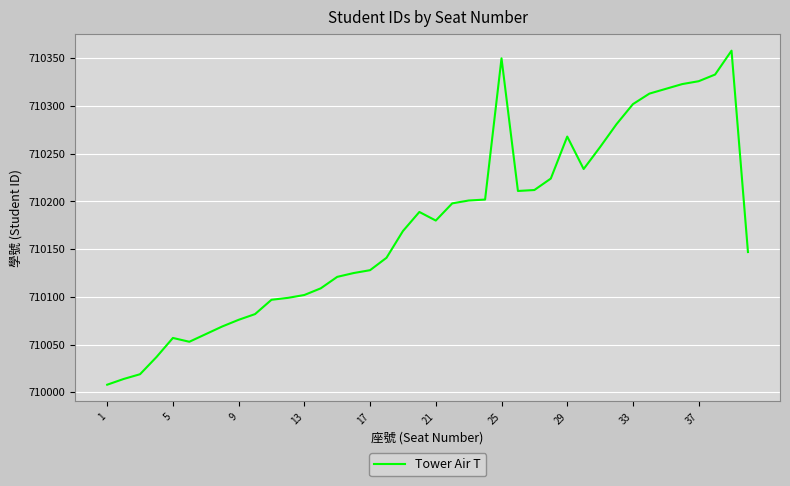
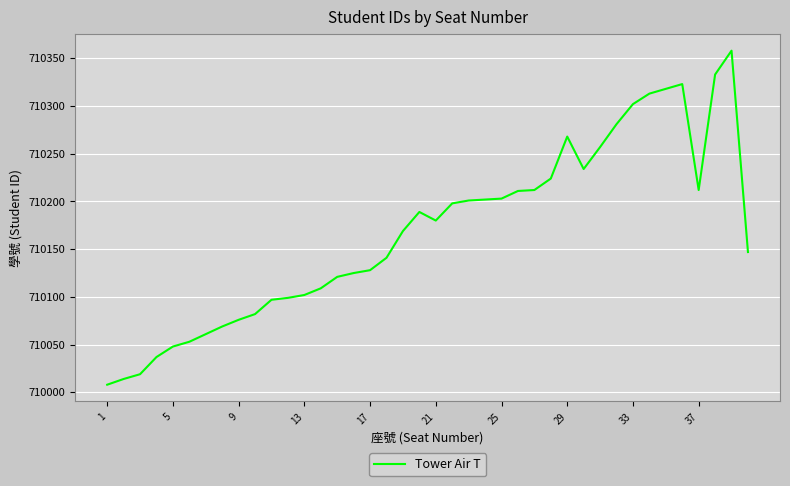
  {
    "1": 710010,
-   "5": 710060,
+   "5": 710050,
    "9": 710080,
    "13": 710100,
    "17": 710130,
    "21": 710180,
-   "25": 710350,
+   "25": 710200,
    "29": 710270,
    "33": 710300,
-   "37": 710330
+   "37": 710210
  }
